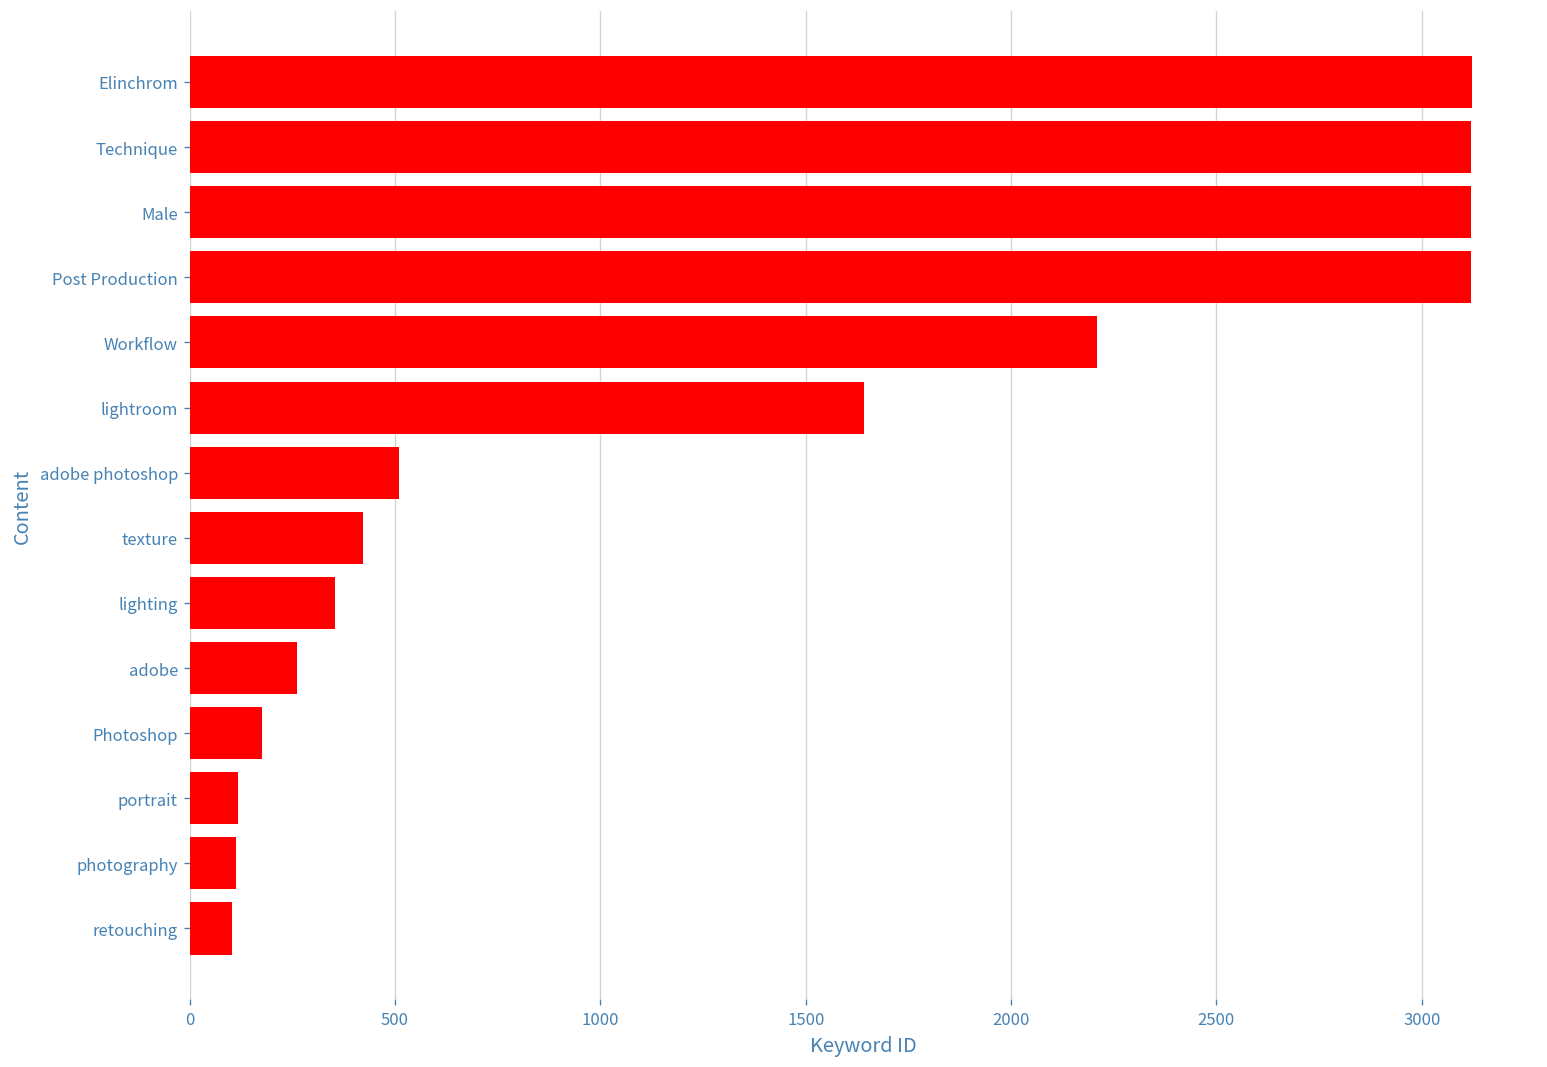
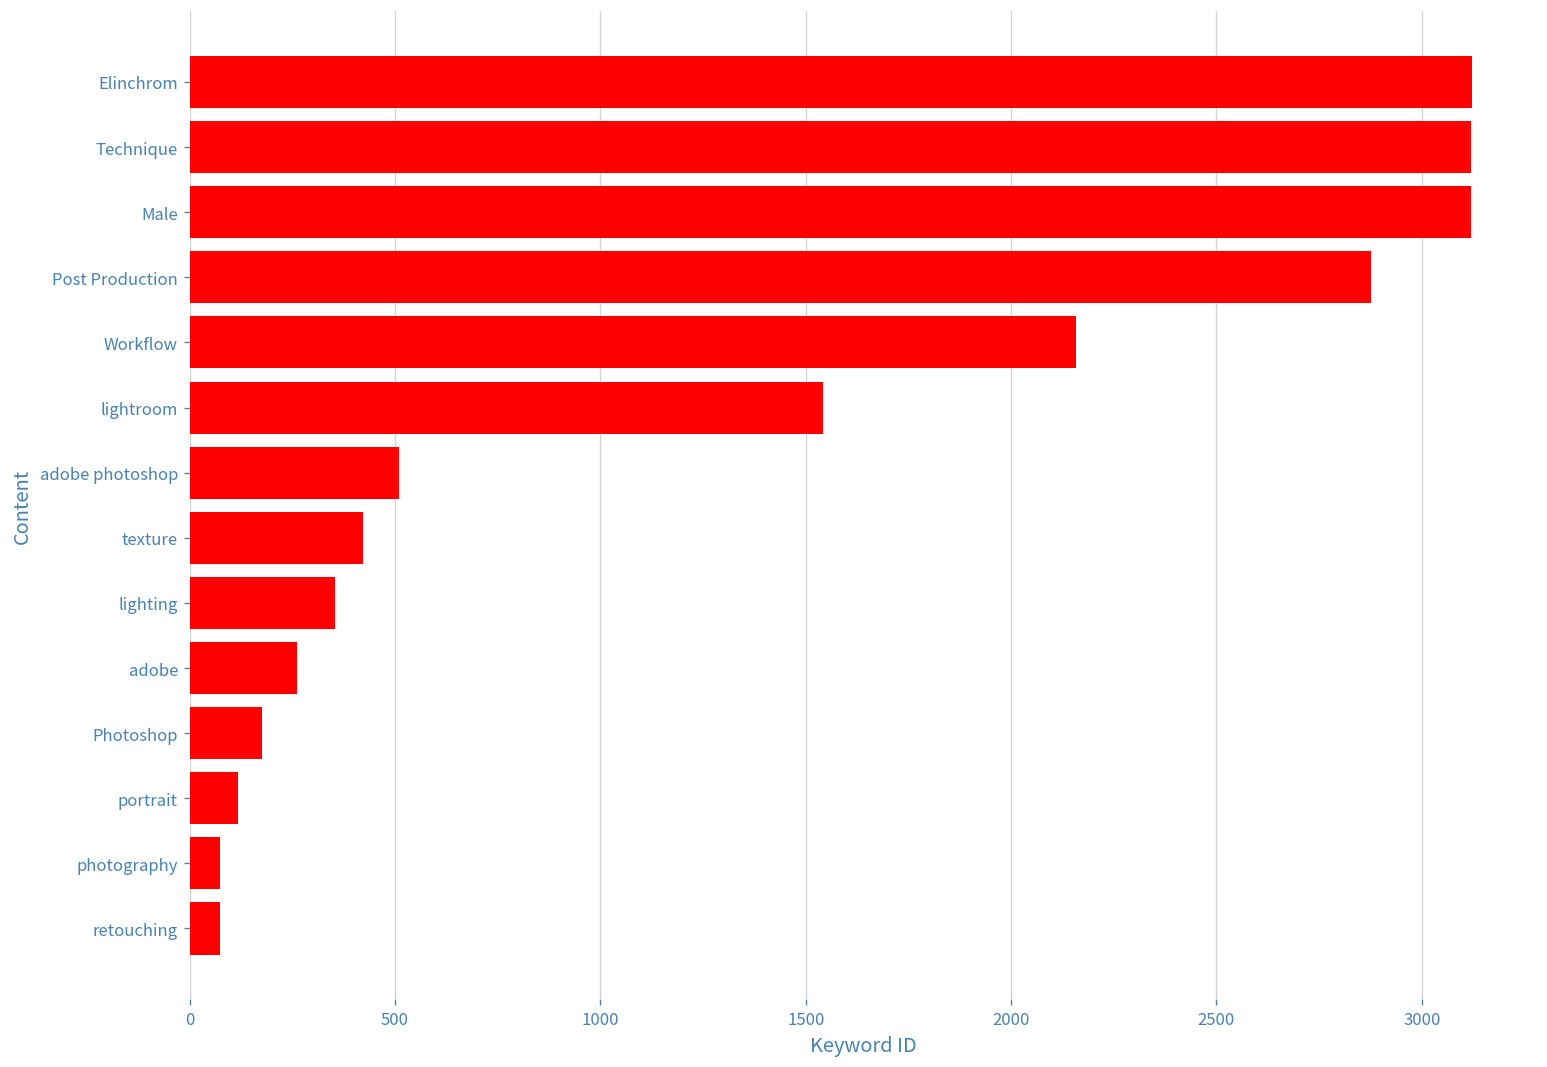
  {
    "Elinchrom": 3120,
    "Technique": 3120,
    "Male": 3120,
-   "Post Production": 3120,
-   "Workflow": 2210,
-   "lightroom": 1640,
+   "Post Production": 2880,
+   "Workflow": 2160,
+   "lightroom": 1540,
    "adobe photoshop": 510,
    "texture": 420,
    "lighting": 350,
    "adobe": 260,
    "Photoshop": 180,
    "portrait": 120,
-   "photography": 110,
-   "retouching": 100
+   "photography": 80,
+   "retouching": 70
  }
